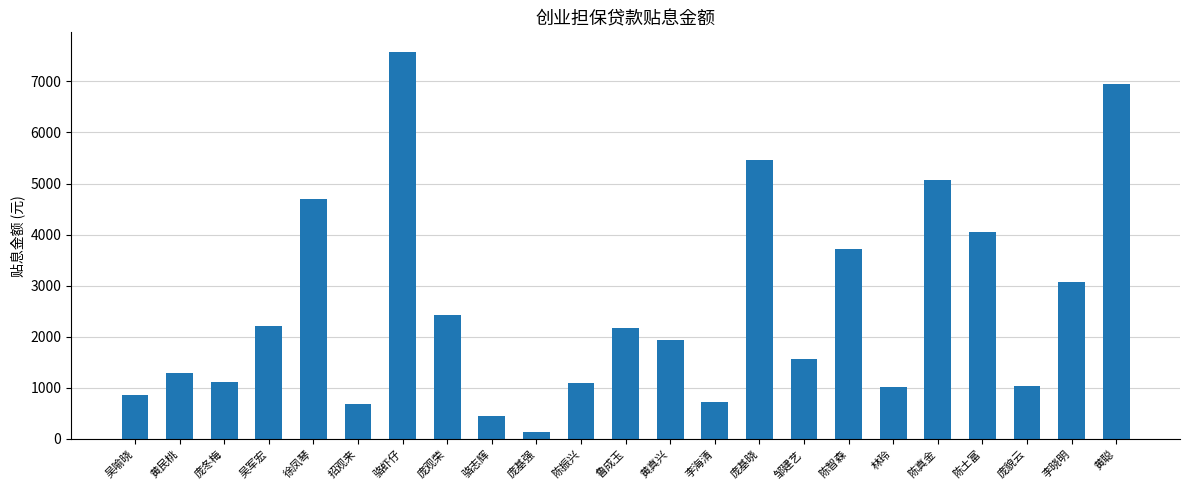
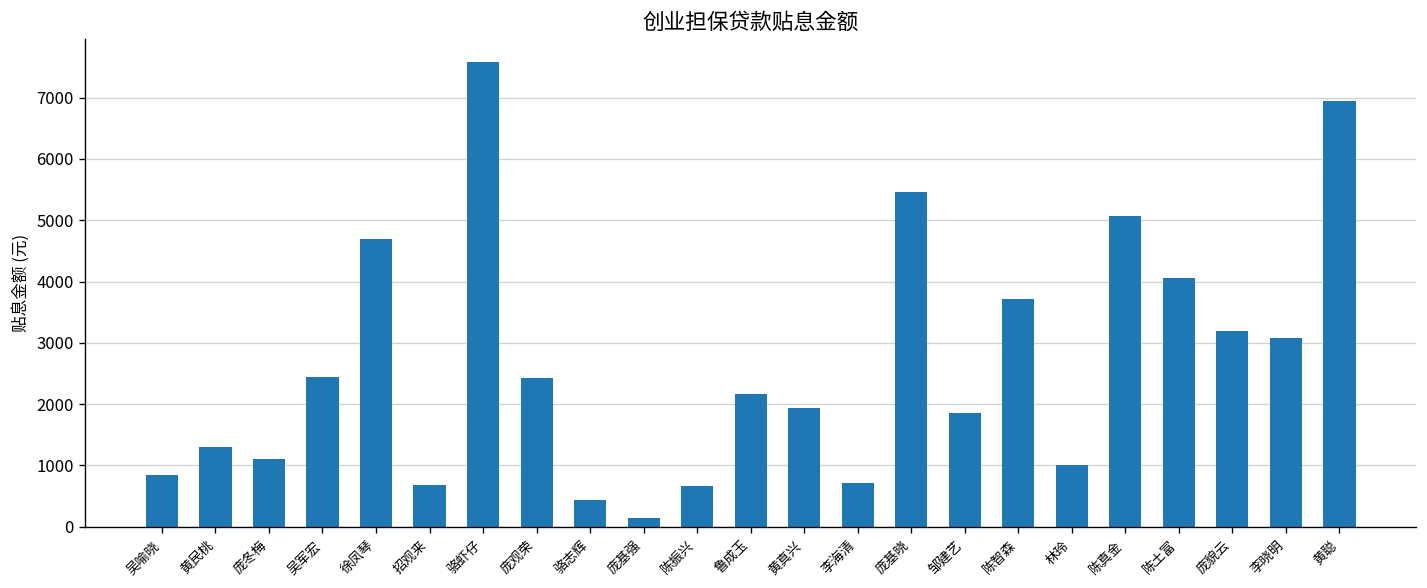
  {
    "吴喻晓": 900,
    "黄民桃": 1300,
    "庞冬梅": 1100,
-   "吴军宏": 2200,
+   "吴军宏": 2400,
    "徐凤琴": 4700,
    "招观来": 700,
    "骆虾仔": 7600,
    "庞观荣": 2400,
    "骆志辉": 400,
    "庞基强": 100,
-   "陈振兴": 1100,
+   "陈振兴": 700,
    "鲁成玉": 2200,
    "黄真兴": 1900,
    "李海清": 700,
    "庞基晓": 5500,
-   "邹建艺": 1600,
+   "邹建艺": 1900,
    "陈智森": 3700,
    "林玲": 1000,
    "陈真金": 5100,
    "陈土富": 4100,
-   "庞貌云": 1000,
+   "庞貌云": 3200,
    "李晓明": 3100,
    "黄聪": 6900
  }
